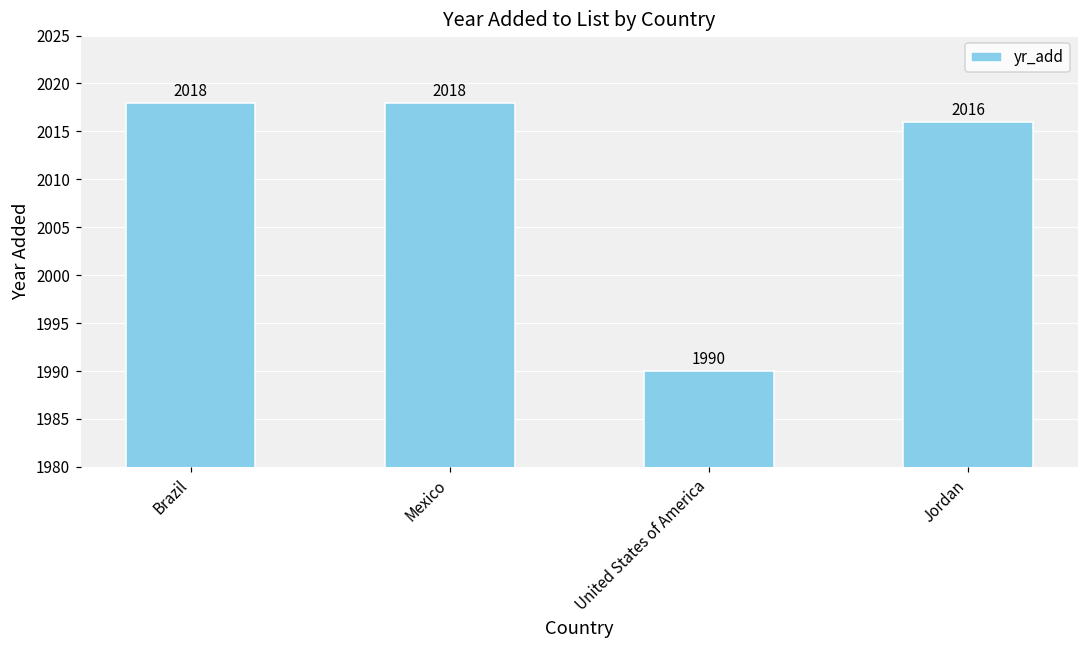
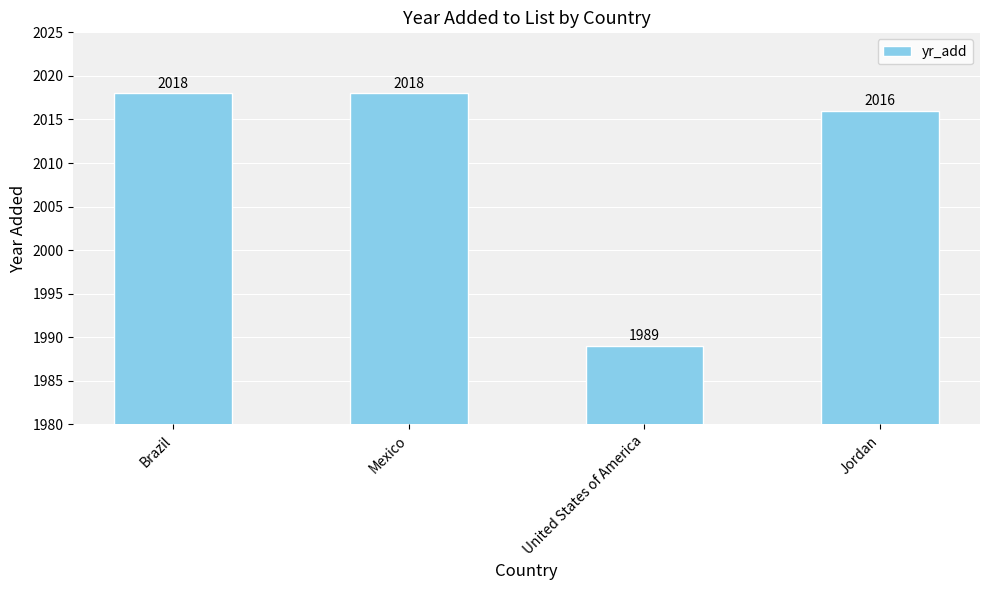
  {
    "Brazil": 2018,
    "Mexico": 2018,
-   "United States of America": 1990,
+   "United States of America": 1989,
    "Jordan": 2016
  }
